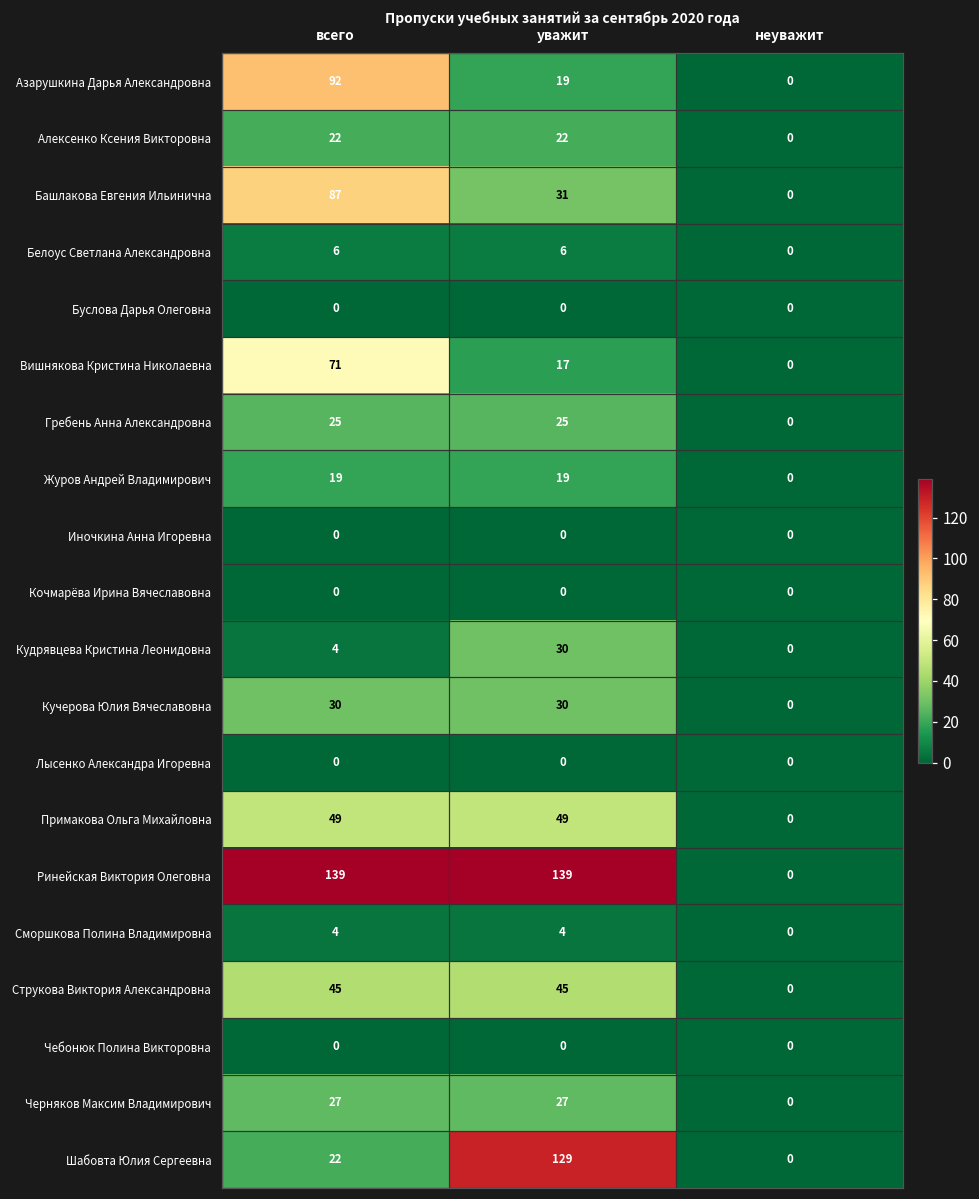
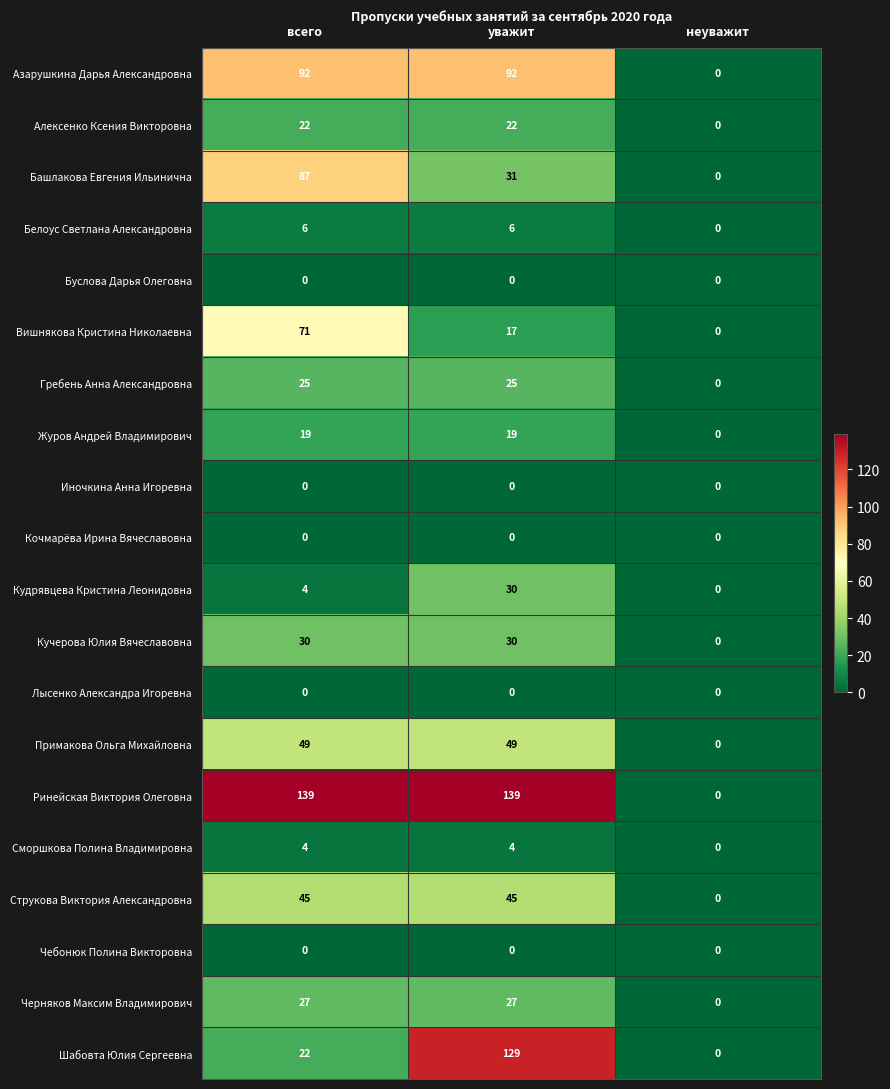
  {
    "Азарушкина Дарья Александровна": {
      "всего": 92,
-     "уважит": 19,
+     "уважит": 92,
      "неуважит": 0
    },
    "Алексенко Ксения Викторовна": {
      "всего": 22,
      "уважит": 22,
      "неуважит": 0
    },
    "Башлакова Евгения Ильинична": {
      "всего": 87,
      "уважит": 31,
      "неуважит": 0
    },
    "Белоус Светлана Александровна": {
      "всего": 6,
      "уважит": 6,
      "неуважит": 0
    },
    "Буслова Дарья Олеговна": {
      "всего": 0,
      "уважит": 0,
      "неуважит": 0
    },
    "Вишнякова Кристина Николаевна": {
      "всего": 71,
      "уважит": 17,
      "неуважит": 0
    },
    "Гребень Анна Александровна": {
      "всего": 25,
      "уважит": 25,
      "неуважит": 0
    },
    "Журов Андрей Владимирович": {
      "всего": 19,
      "уважит": 19,
      "неуважит": 0
    },
    "Иночкина Анна Игоревна": {
      "всего": 0,
      "уважит": 0,
      "неуважит": 0
    },
    "Кочмарёва Ирина Вячеславовна": {
      "всего": 0,
      "уважит": 0,
      "неуважит": 0
    },
    "Кудрявцева Кристина Леонидовна": {
      "всего": 4,
      "уважит": 30,
      "неуважит": 0
    },
    "Кучерова Юлия Вячеславовна": {
      "всего": 30,
      "уважит": 30,
      "неуважит": 0
    },
    "Лысенко Александра Игоревна": {
      "всего": 0,
      "уважит": 0,
      "неуважит": 0
    },
    "Примакова Ольга Михайловна": {
      "всего": 49,
      "уважит": 49,
      "неуважит": 0
    },
    "Ринейская Виктория Олеговна": {
      "всего": 139,
      "уважит": 139,
      "неуважит": 0
    },
    "Сморшкова Полина Владимировна": {
      "всего": 4,
      "уважит": 4,
      "неуважит": 0
    },
    "Струкова Виктория Александровна": {
      "всего": 45,
      "уважит": 45,
      "неуважит": 0
    },
    "Чебонюк Полина Викторовна": {
      "всего": 0,
      "уважит": 0,
      "неуважит": 0
    },
    "Черняков Максим Владимирович": {
      "всего": 27,
      "уважит": 27,
      "неуважит": 0
    },
    "Шабовта Юлия Сергеевна": {
      "всего": 22,
      "уважит": 129,
      "неуважит": 0
    }
  }
